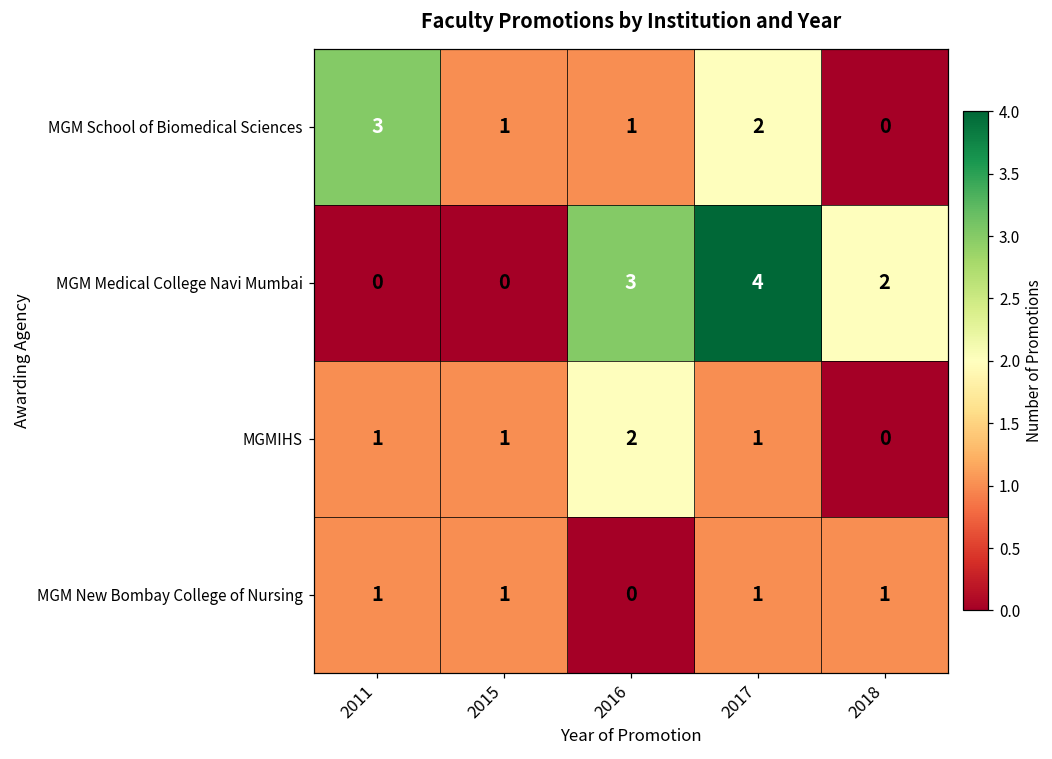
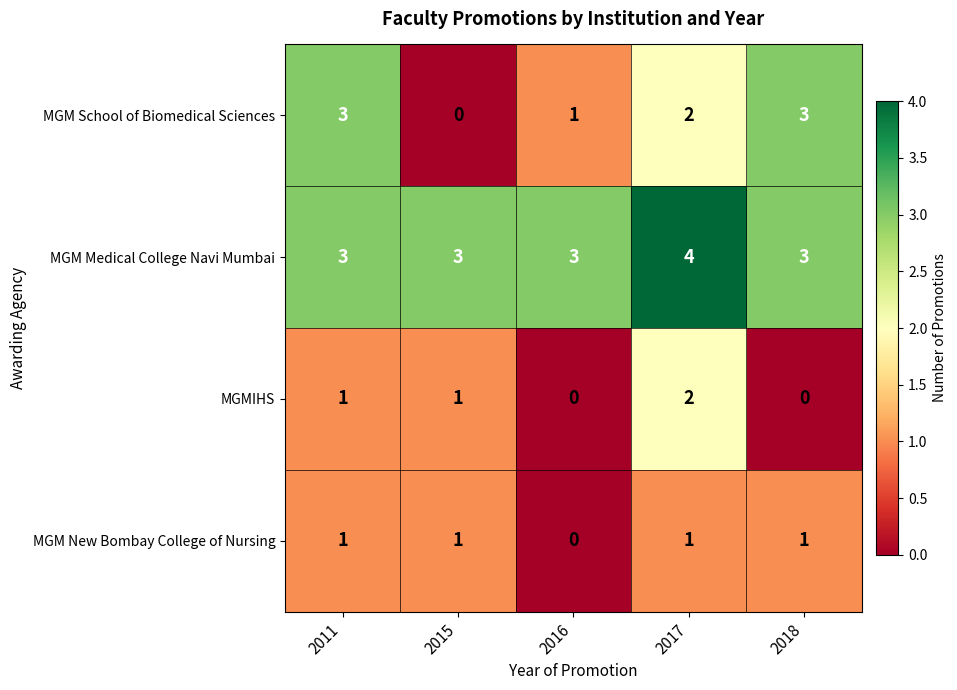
  {
    "MGM School of Biomedical Sciences": {
      "2011": 3,
-     "2015": 1,
+     "2015": 0,
      "2016": 1,
      "2017": 2,
-     "2018": 0
+     "2018": 3
    },
    "MGM Medical College Navi Mumbai": {
-     "2011": 0,
-     "2015": 0,
+     "2011": 3,
+     "2015": 3,
      "2016": 3,
      "2017": 4,
-     "2018": 2
+     "2018": 3
    },
    "MGMIHS": {
      "2011": 1,
      "2015": 1,
-     "2016": 2,
-     "2017": 1,
+     "2016": 0,
+     "2017": 2,
      "2018": 0
    },
    "MGM New Bombay College of Nursing": {
      "2011": 1,
      "2015": 1,
      "2016": 0,
      "2017": 1,
      "2018": 1
    }
  }
